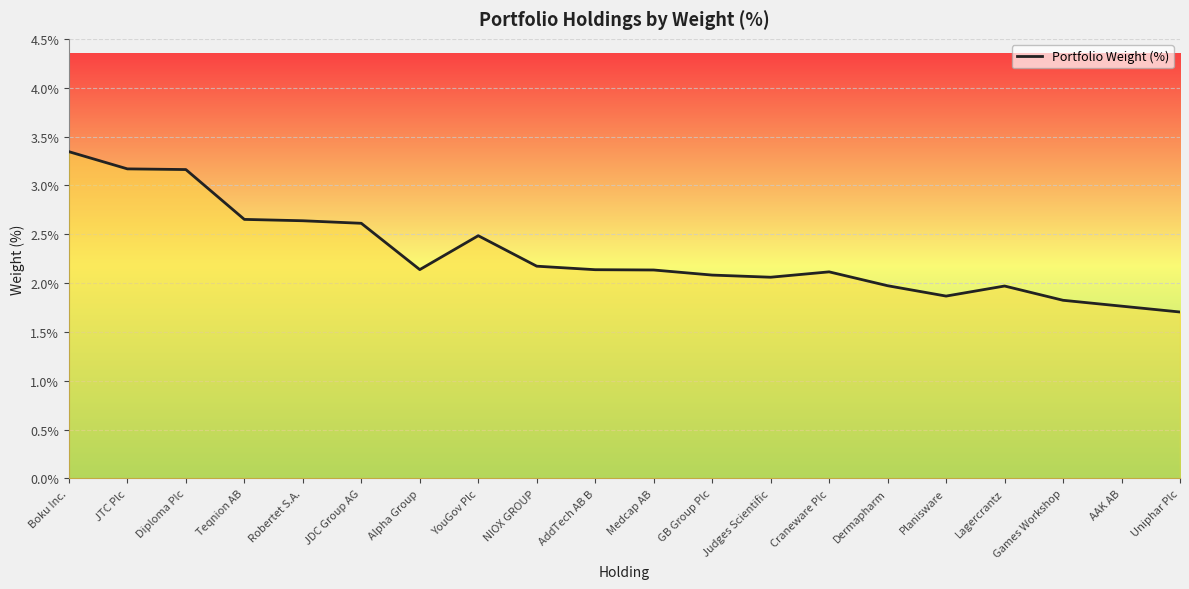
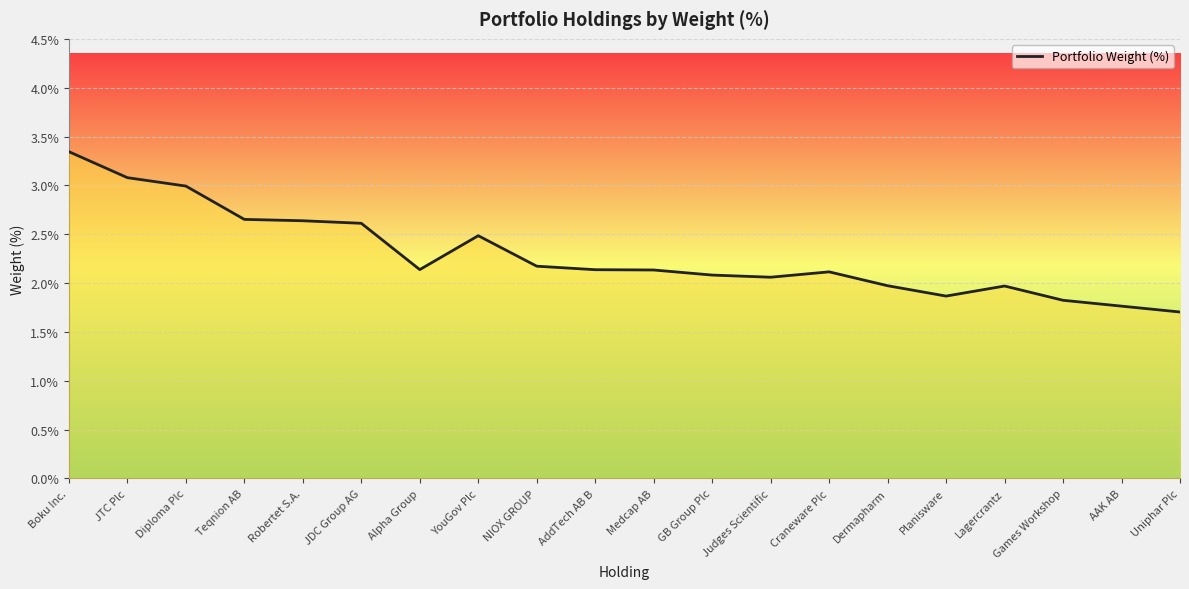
  {
    "Boku Inc.": "3.3%",
-   "JTC Plc": "3.2%",
-   "Diploma Plc": "3.2%",
+   "JTC Plc": "3.1%",
+   "Diploma Plc": "3.0%",
    "Teqnion AB": "2.7%",
    "Robertet S.A.": "2.6%",
    "JDC Group AG": "2.6%",
    "Alpha Group": "2.1%",
    "YouGov Plc": "2.5%",
    "NIOX GROUP": "2.2%",
    "AddTech AB B": "2.1%",
    "Medcap AB": "2.1%",
    "GB Group Plc": "2.1%",
    "Judges Scientific": "2.1%",
    "Craneware Plc": "2.1%",
    "Dermapharm": "2.0%",
    "Planisware": "1.9%",
    "Lagercrantz": "2.0%",
    "Games Workshop": "1.8%",
    "AAK AB": "1.8%",
    "Uniphar Plc": "1.7%"
  }
